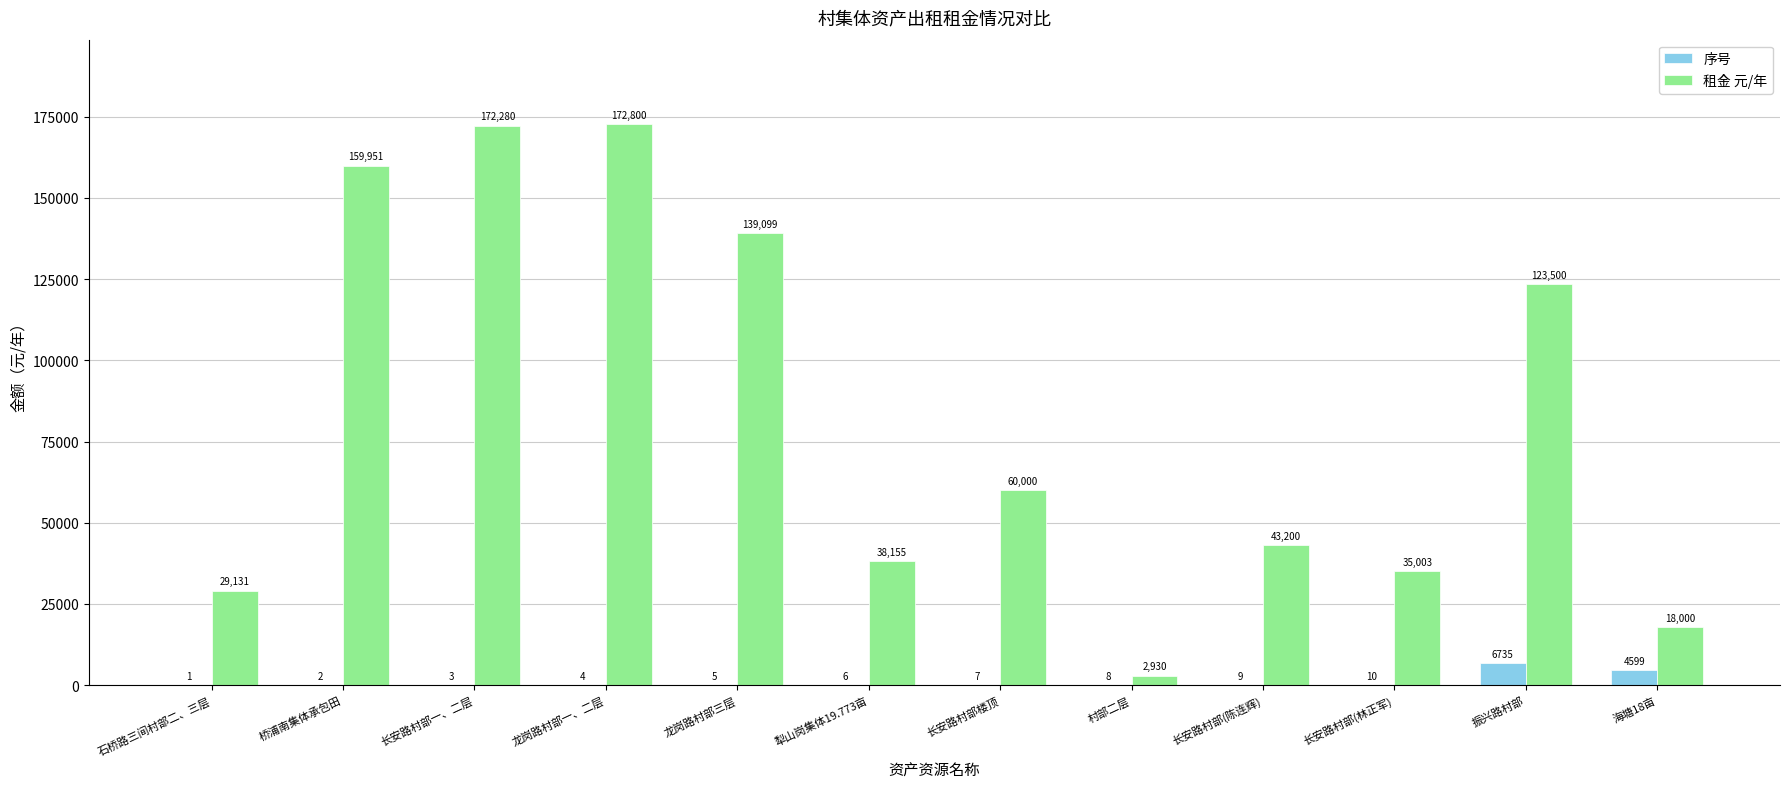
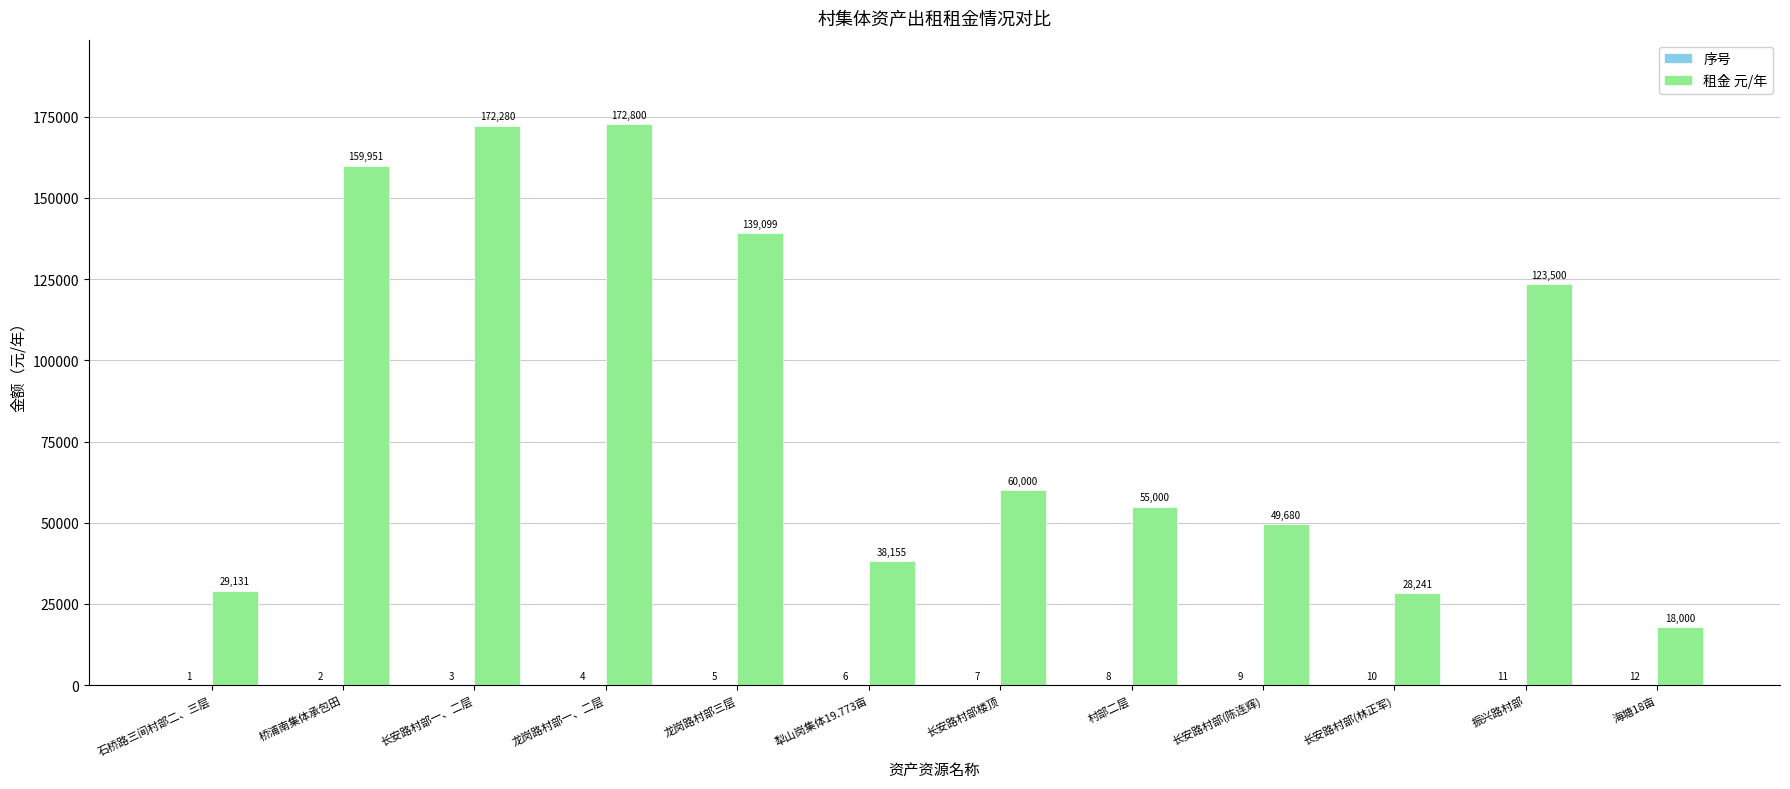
  {
    "序号": {
      "石桥路三间村部二、三层": "1",
      "桥浦南集体承包田": "2",
      "长安路村部一、二层": "3",
      "龙岗路村部一、二层": "4",
      "龙岗路村部三层": "5",
      "犁山岗集体19.773亩": "6",
      "长安路村部楼顶": "7",
      "村部二层": "8",
      "长安路村部(陈连辉)": "9",
      "长安路村部(林正军)": "10",
-     "振兴路村部": "6735",
-     "海塘18亩": "4599"
+     "振兴路村部": "11",
+     "海塘18亩": "12"
    },
    "租金 元/年": {
      "石桥路三间村部二、三层": "29,131",
      "桥浦南集体承包田": "159,951",
      "长安路村部一、二层": "172,280",
      "龙岗路村部一、二层": "172,800",
      "龙岗路村部三层": "139,099",
      "犁山岗集体19.773亩": "38,155",
      "长安路村部楼顶": "60,000",
-     "村部二层": "2,930",
-     "长安路村部(陈连辉)": "43,200",
-     "长安路村部(林正军)": "35,003",
+     "村部二层": "55,000",
+     "长安路村部(陈连辉)": "49,680",
+     "长安路村部(林正军)": "28,241",
      "振兴路村部": "123,500",
      "海塘18亩": "18,000"
    }
  }
